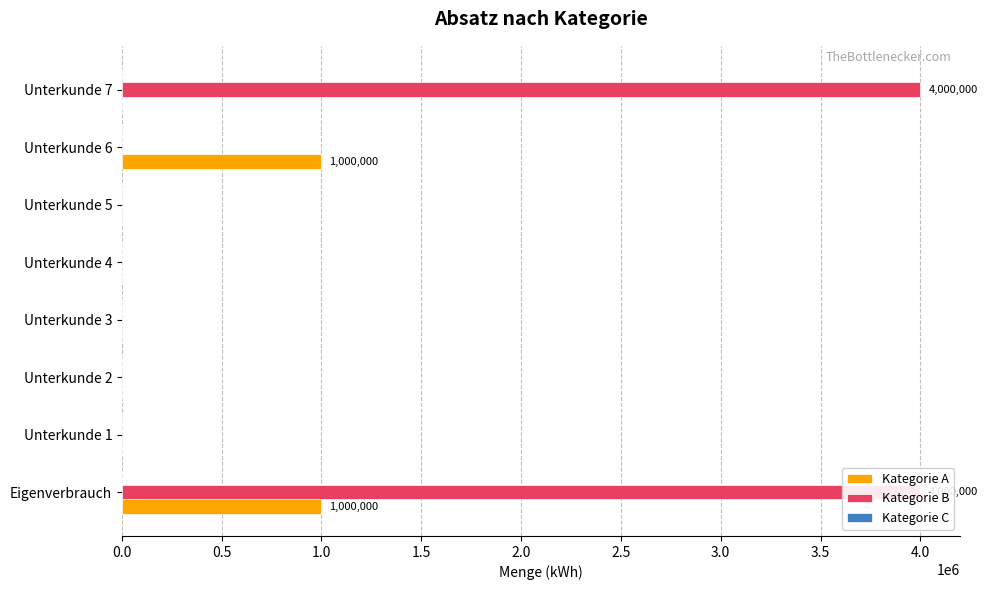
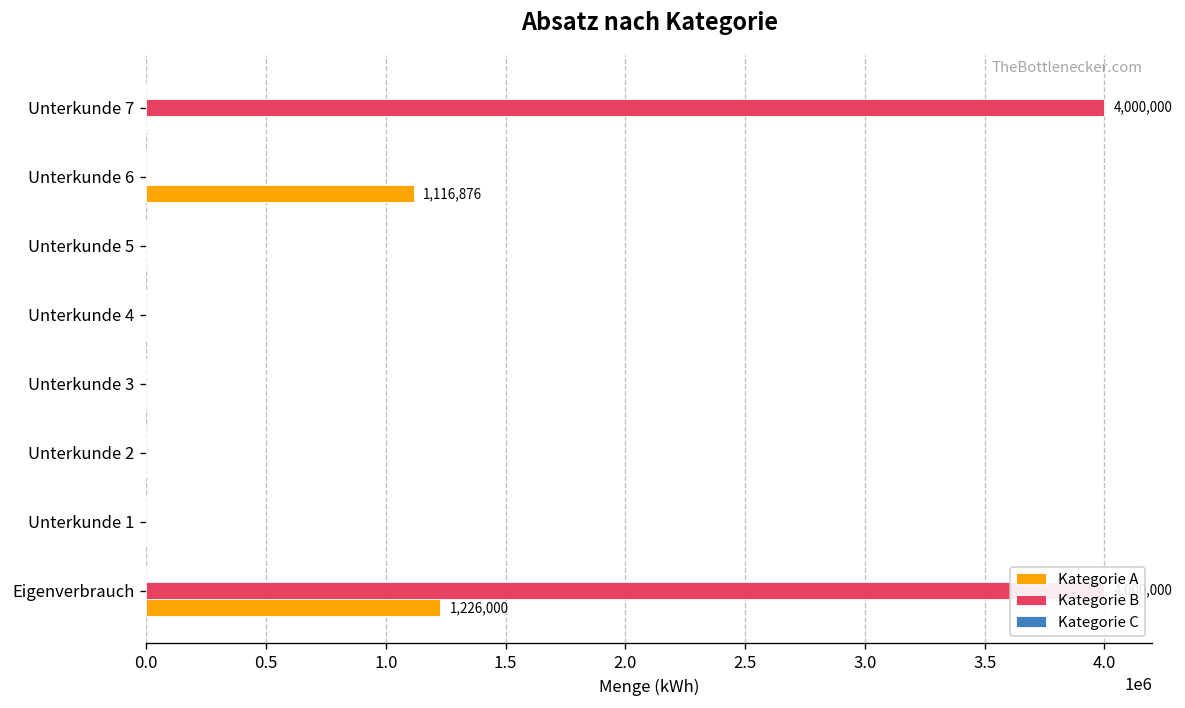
  {
    "Kategorie A": {
-     "Unterkunde 6": "1,000,000",
-     "Eigenverbrauch": "1,000,000"
+     "Unterkunde 6": "1,116,876",
+     "Eigenverbrauch": "1,226,000"
    },
    "Kategorie B": {
      "Unterkunde 7": "4,000,000"
    },
    "Kategorie C": {
      "Unterkunde 7": "0",
      "Unterkunde 6": "0",
      "Unterkunde 5": "0",
      "Unterkunde 4": "0",
      "Unterkunde 3": "0",
      "Unterkunde 2": "0",
      "Unterkunde 1": "0",
      "Eigenverbrauch": "0"
    }
  }
